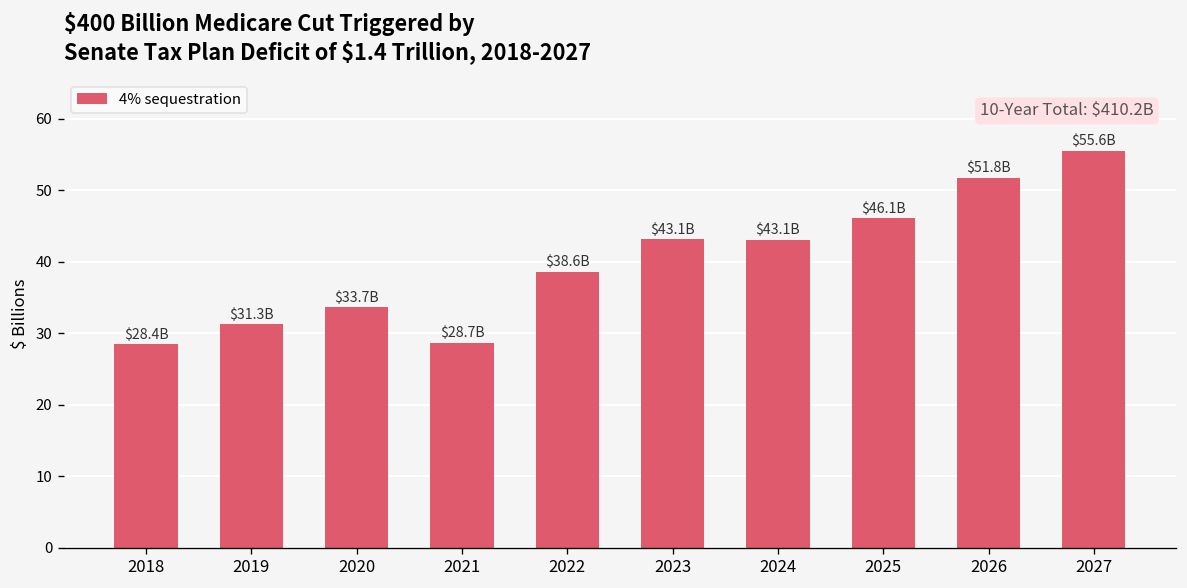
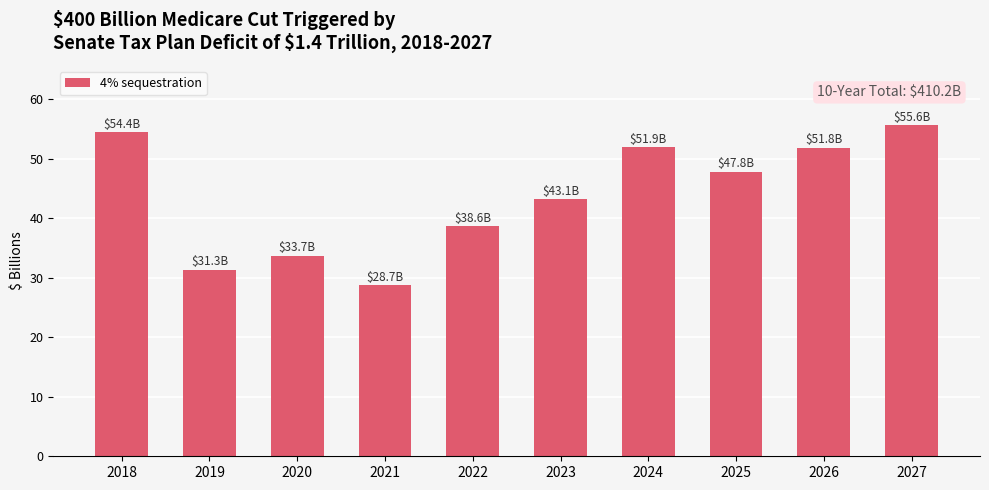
  {
-   "2018": "$28.4B",
+   "2018": "$54.4B",
    "2019": "$31.3B",
    "2020": "$33.7B",
    "2021": "$28.7B",
    "2022": "$38.6B",
    "2023": "$43.1B",
-   "2024": "$43.1B",
-   "2025": "$46.1B",
+   "2024": "$51.9B",
+   "2025": "$47.8B",
    "2026": "$51.8B",
    "2027": "$55.6B"
  }
